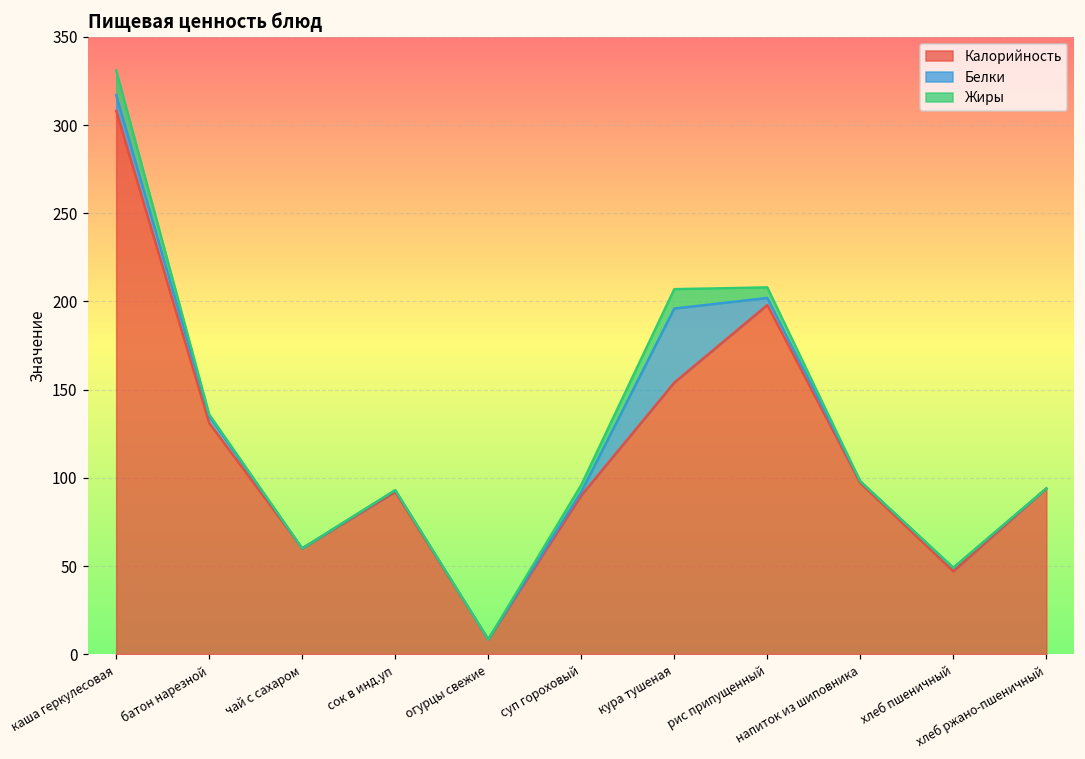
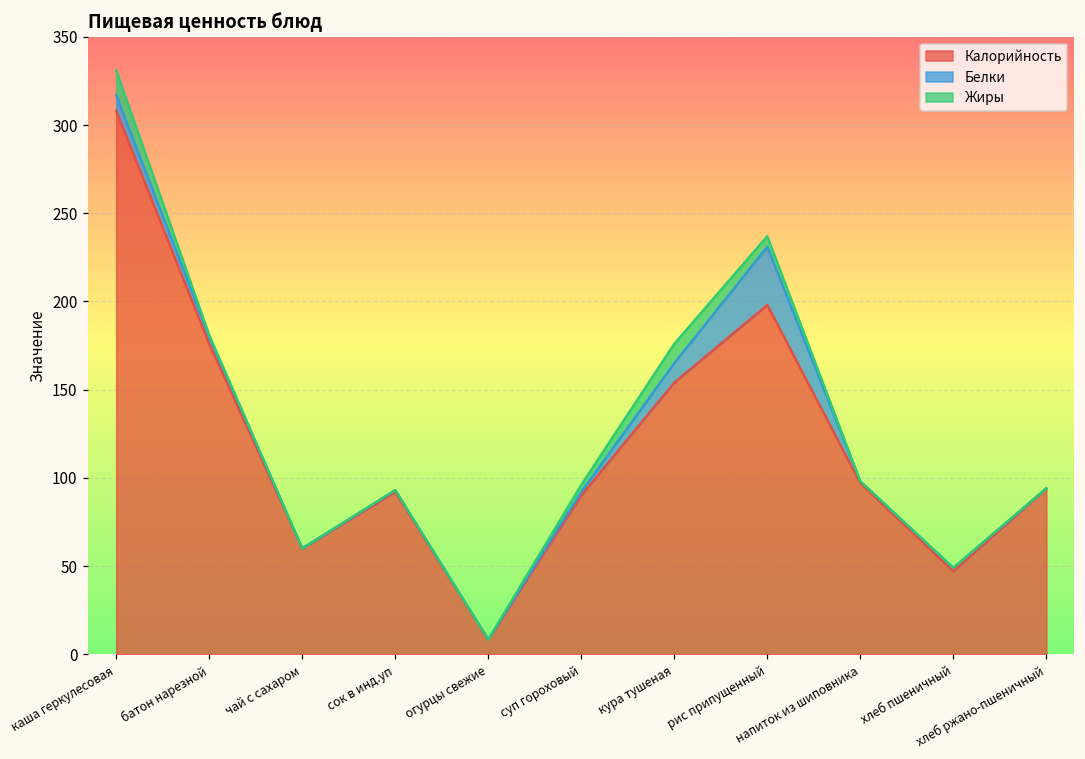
  {
    "Калорийность": {
      "каша геркулесовая": 308,
-     "батон нарезной": 131,
+     "батон нарезной": 176,
      "суп гороховый": 90,
      "кура тушеная": 154,
      "рис припущенный": 198,
      "хлеб пшеничный": 47
    },
    "Белки": {
      "каша геркулесовая": 9,
      "суп гороховый": 2,
-     "кура тушеная": 42,
-     "рис припущенный": 4
+     "кура тушеная": 11,
+     "рис припущенный": 33
    },
    "Жиры": {
      "каша геркулесовая": 14,
      "суп гороховый": 4,
      "кура тушеная": 11,
      "рис припущенный": 6
    }
  }
